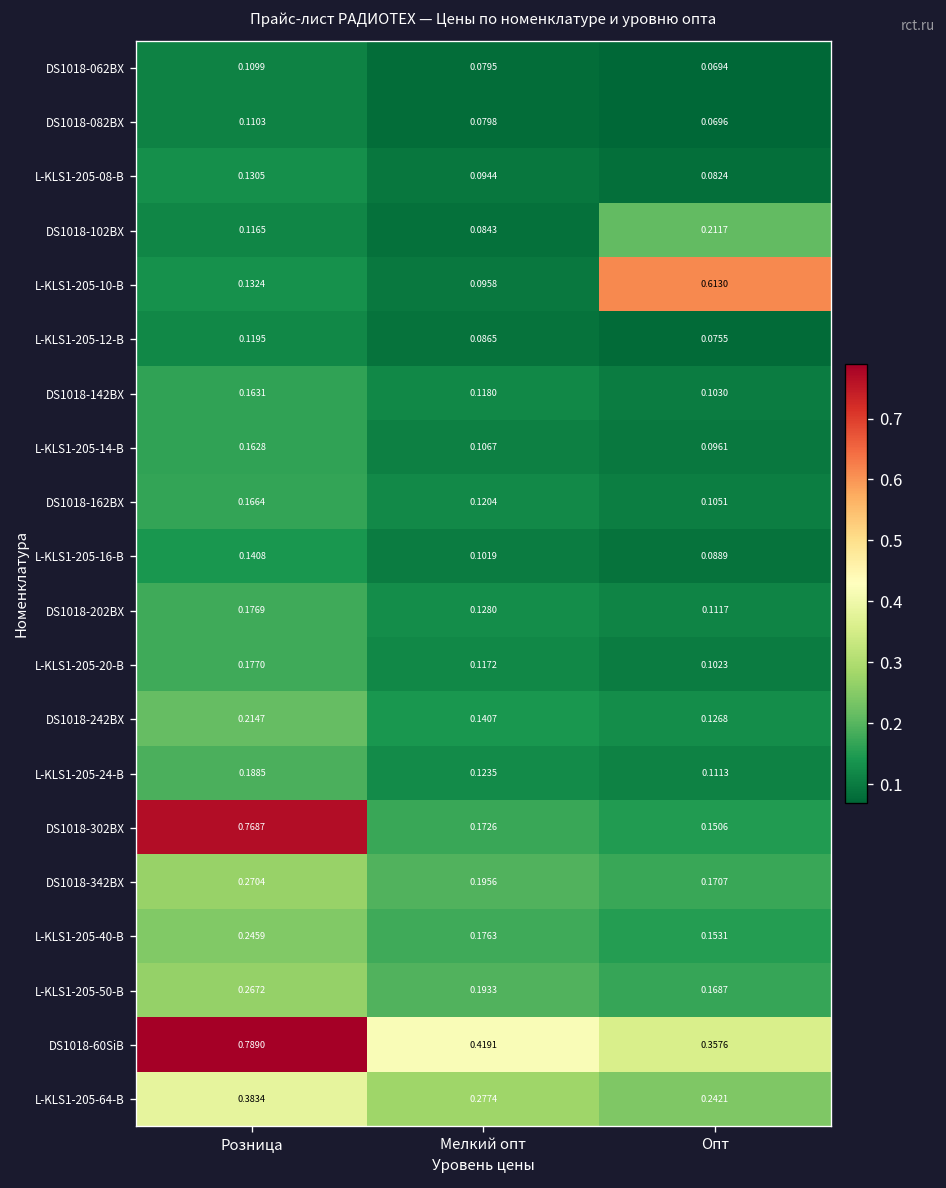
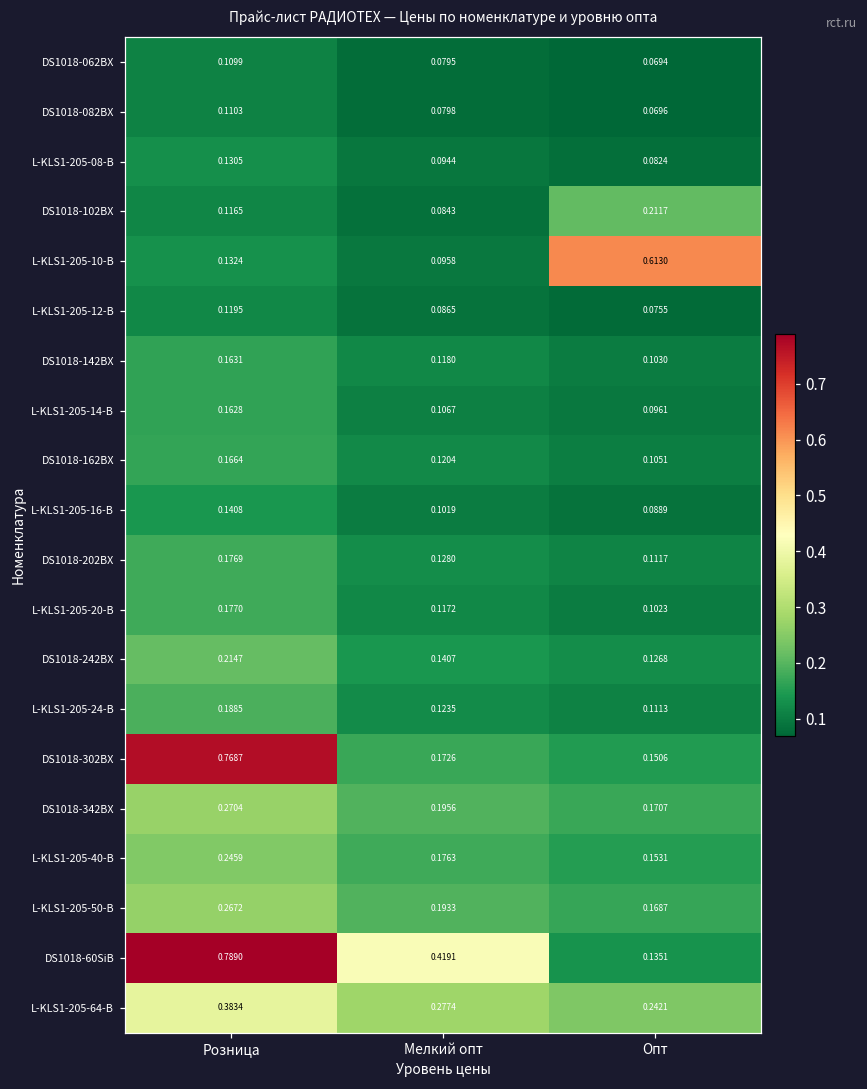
  {
    "DS1018-062BX": {
      "Розница": 0.1099,
      "Мелкий опт": 0.0795,
      "Опт": 0.0694
    },
    "DS1018-082BX": {
      "Розница": 0.1103,
      "Мелкий опт": 0.0798,
      "Опт": 0.0696
    },
    "L-KLS1-205-08-B": {
      "Розница": 0.1305,
      "Мелкий опт": 0.0944,
      "Опт": 0.0824
    },
    "DS1018-102BX": {
      "Розница": 0.1165,
      "Мелкий опт": 0.0843,
      "Опт": 0.2117
    },
    "L-KLS1-205-10-B": {
      "Розница": 0.1324,
      "Мелкий опт": 0.0958,
      "Опт": 0.6130
    },
    "L-KLS1-205-12-B": {
      "Розница": 0.1195,
      "Мелкий опт": 0.0865,
      "Опт": 0.0755
    },
    "DS1018-142BX": {
      "Розница": 0.1631,
      "Мелкий опт": 0.1180,
      "Опт": 0.1030
    },
    "L-KLS1-205-14-B": {
      "Розница": 0.1628,
      "Мелкий опт": 0.1067,
      "Опт": 0.0961
    },
    "DS1018-162BX": {
      "Розница": 0.1664,
      "Мелкий опт": 0.1204,
      "Опт": 0.1051
    },
    "L-KLS1-205-16-B": {
      "Розница": 0.1408,
      "Мелкий опт": 0.1019,
      "Опт": 0.0889
    },
    "DS1018-202BX": {
      "Розница": 0.1769,
      "Мелкий опт": 0.1280,
      "Опт": 0.1117
    },
    "L-KLS1-205-20-B": {
      "Розница": 0.1770,
      "Мелкий опт": 0.1172,
      "Опт": 0.1023
    },
    "DS1018-242BX": {
      "Розница": 0.2147,
      "Мелкий опт": 0.1407,
      "Опт": 0.1268
    },
    "L-KLS1-205-24-B": {
      "Розница": 0.1885,
      "Мелкий опт": 0.1235,
      "Опт": 0.1113
    },
    "DS1018-302BX": {
      "Розница": 0.7687,
      "Мелкий опт": 0.1726,
      "Опт": 0.1506
    },
    "DS1018-342BX": {
      "Розница": 0.2704,
      "Мелкий опт": 0.1956,
      "Опт": 0.1707
    },
    "L-KLS1-205-40-B": {
      "Розница": 0.2459,
      "Мелкий опт": 0.1763,
      "Опт": 0.1531
    },
    "L-KLS1-205-50-B": {
      "Розница": 0.2672,
      "Мелкий опт": 0.1933,
      "Опт": 0.1687
    },
    "DS1018-60SiB": {
      "Розница": 0.7890,
      "Мелкий опт": 0.4191,
-     "Опт": 0.3576
+     "Опт": 0.1351
    },
    "L-KLS1-205-64-B": {
      "Розница": 0.3834,
      "Мелкий опт": 0.2774,
      "Опт": 0.2421
    }
  }
